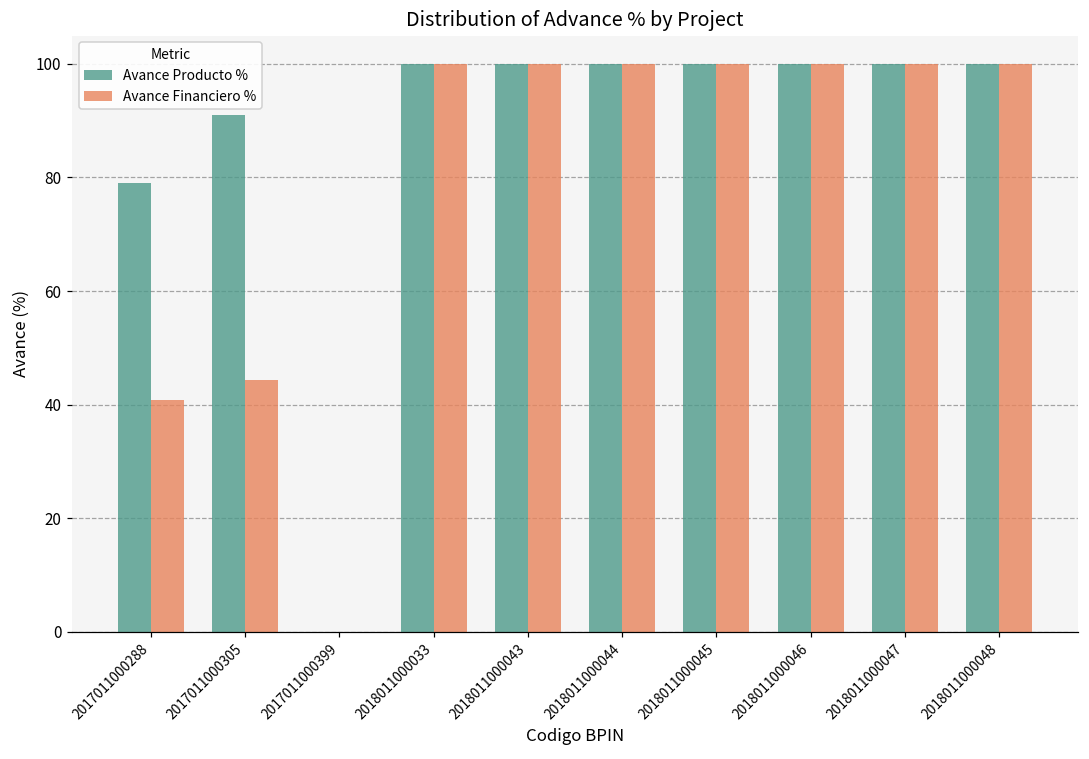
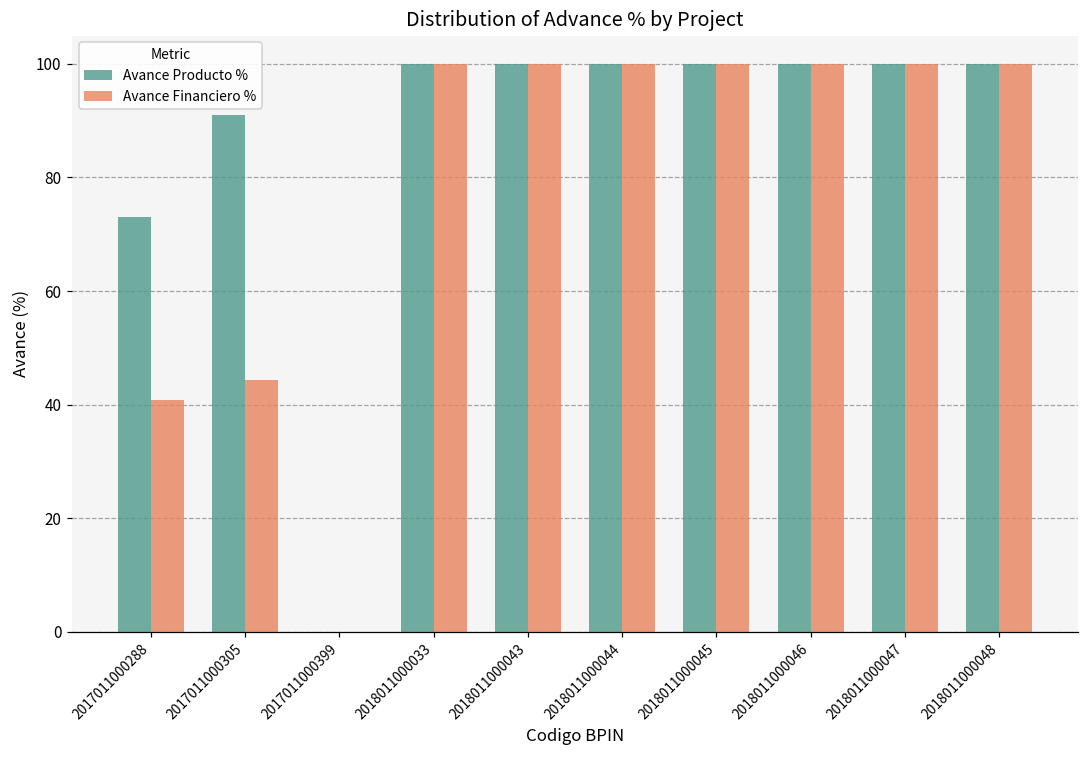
  {
    "Avance Producto %": {
-     "2017011000288": 79,
+     "2017011000288": 73,
      "2017011000305": 91,
      "2017011000399": 0,
      "2018011000033": 100,
      "2018011000043": 100,
      "2018011000044": 100,
      "2018011000045": 100,
      "2018011000046": 100,
      "2018011000047": 100,
      "2018011000048": 100
    },
    "Avance Financiero %": {
      "2017011000288": 41,
      "2017011000305": 44,
      "2017011000399": 0,
      "2018011000033": 100,
      "2018011000043": 100,
      "2018011000044": 100,
      "2018011000045": 100,
      "2018011000046": 100,
      "2018011000047": 100,
      "2018011000048": 100
    }
  }
